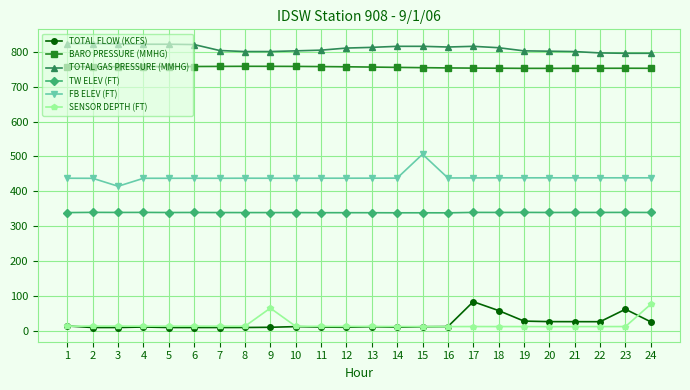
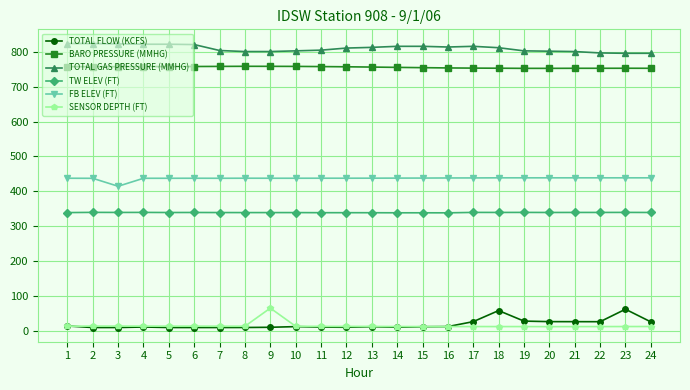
  {
    "TOTAL FLOW (KCFS)": {
      "9": 10,
-     "17": 80,
+     "17": 30,
      "18": 60,
      "19": 30,
      "20": 30,
      "21": 30,
      "22": 30,
      "23": 60,
      "24": 30
    },
    "FB ELEV (FT)": {
      "1": 440,
      "2": 440,
      "3": 410,
      "4": 440,
      "5": 440,
      "6": 440,
      "7": 440,
      "8": 440,
      "9": 440,
      "10": 440,
      "11": 440,
      "12": 440,
      "13": 440,
      "14": 440,
-     "15": 510,
+     "15": 440,
      "16": 440,
      "17": 440,
      "18": 440,
      "19": 440,
      "20": 440,
      "21": 440,
      "22": 440,
      "23": 440,
      "24": 440
    },
    "SENSOR DEPTH (FT)": {
      "9": 70,
      "17": 10,
      "18": 10,
      "19": 10,
      "20": 10,
      "21": 10,
      "22": 10,
      "23": 10,
-     "24": 80
+     "24": 10
    }
  }
